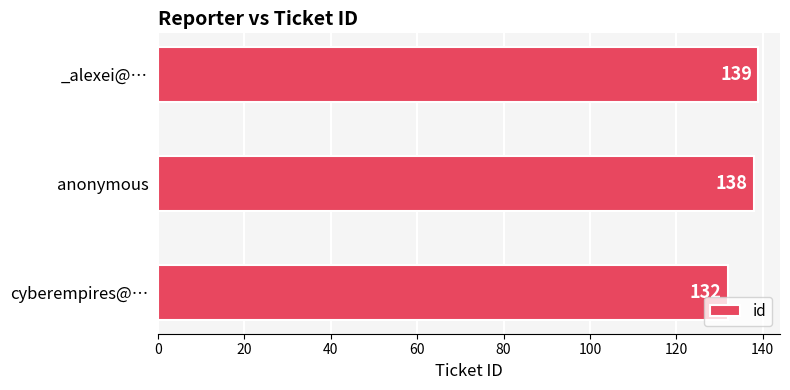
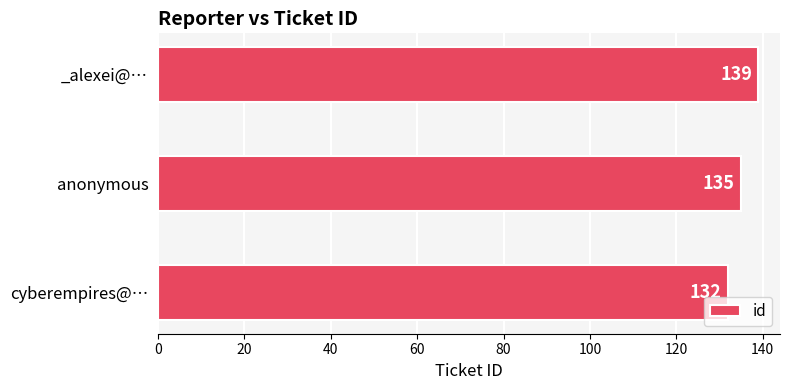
  {
    "_alexei@…": 139,
-   "anonymous": 138
+   "anonymous": 135
  }
